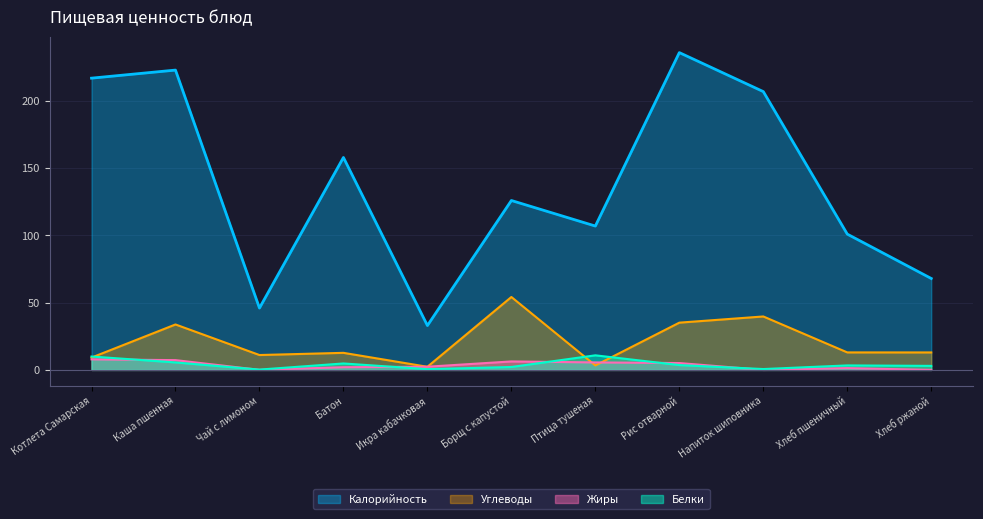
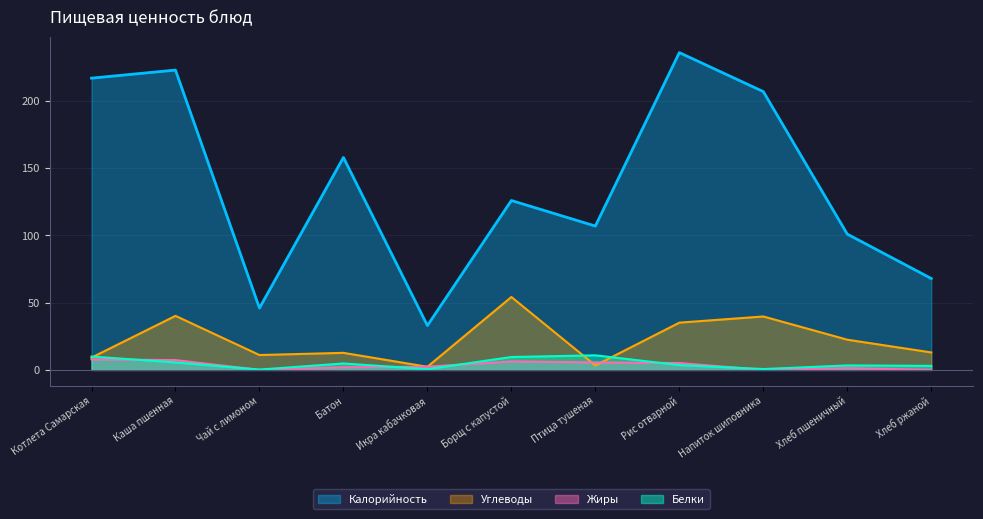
  {
    "Калорийность": {
      "Котлета Самарская": 217,
      "Каша пшенная": 223,
      "Чай с лимоном": 46,
      "Батон": 158,
      "Икра кабачковая": 33,
      "Борщ с капустой": 126,
      "Птица тушеная": 107,
      "Рис отварной": 236,
      "Напиток шиповника": 207,
      "Хлеб пшеничный": 101,
      "Хлеб ржаной": 68
    },
    "Углеводы": {
-     "Каша пшенная": 34,
+     "Каша пшенная": 40,
      "Чай с лимоном": 11,
      "Батон": 13,
      "Борщ с капустой": 54,
      "Птица тушеная": 3,
      "Рис отварной": 35,
      "Напиток шиповника": 40,
-     "Хлеб пшеничный": 13,
+     "Хлеб пшеничный": 22,
      "Хлеб ржаной": 13
    },
    "Жиры": {
      "Батон": 2,
      "Борщ с капустой": 6,
      "Птица тушеная": 6,
      "Хлеб пшеничный": 1,
      "Хлеб ржаной": 0
    },
    "Белки": {
      "Батон": 5,
-     "Борщ с капустой": 2,
+     "Борщ с капустой": 10,
      "Птица тушеная": 11,
      "Хлеб пшеничный": 3,
      "Хлеб ржаной": 3
    }
  }
